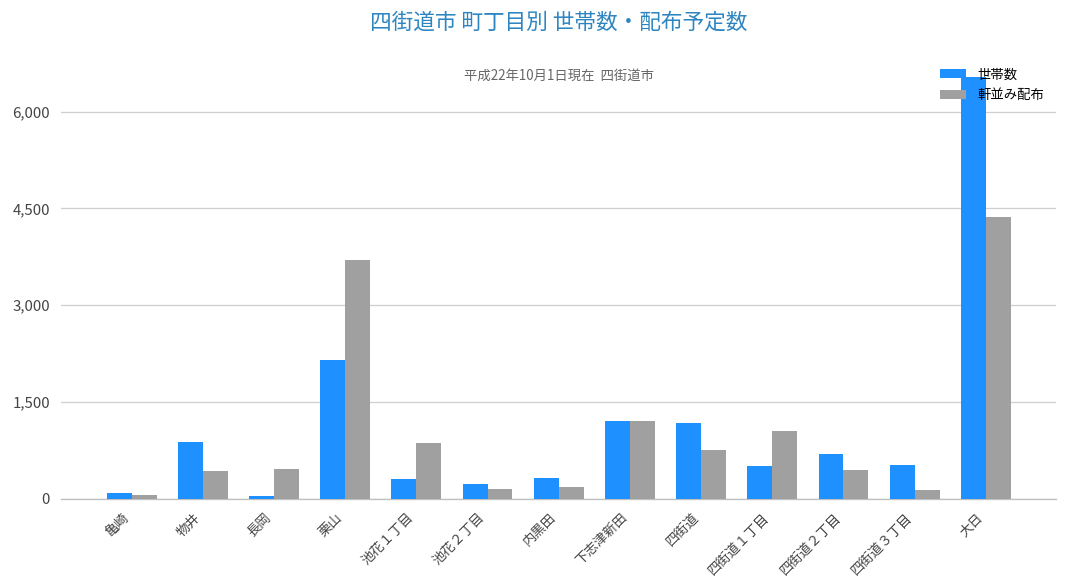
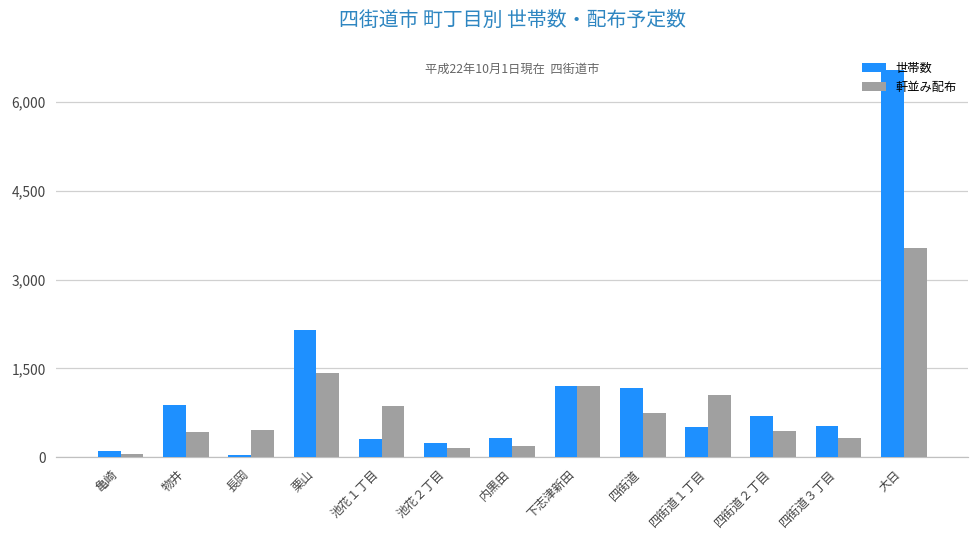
  {
    "世帯数": {
      "亀崎": "100",
      "物井": "900",
      "栗山": "2,100",
      "池花１丁目": "300",
      "池花２丁目": "200",
      "内黒田": "300",
      "下志津新田": "1,200",
      "四街道": "1,200",
      "四街道１丁目": "500",
      "四街道２丁目": "700",
      "四街道３丁目": "500",
      "大日": "6,500"
    },
    "軒並み配布": {
      "亀崎": "100",
      "物井": "400",
      "長岡": "500",
-     "栗山": "3,700",
+     "栗山": "1,400",
      "池花１丁目": "900",
      "池花２丁目": "200",
      "内黒田": "200",
      "下志津新田": "1,200",
      "四街道": "800",
      "四街道１丁目": "1,000",
      "四街道２丁目": "400",
-     "四街道３丁目": "100",
-     "大日": "4,400"
+     "四街道３丁目": "300",
+     "大日": "3,500"
    }
  }
